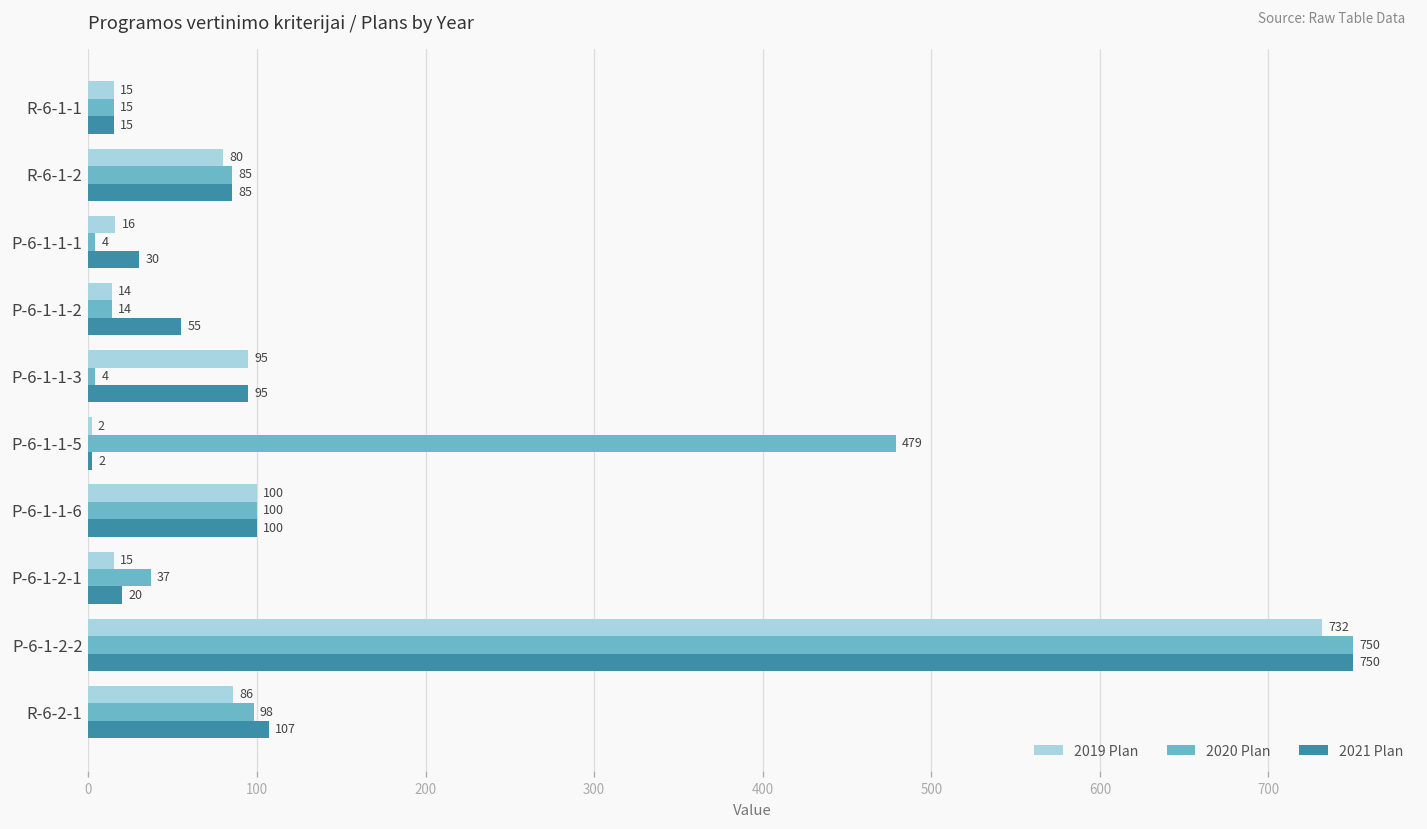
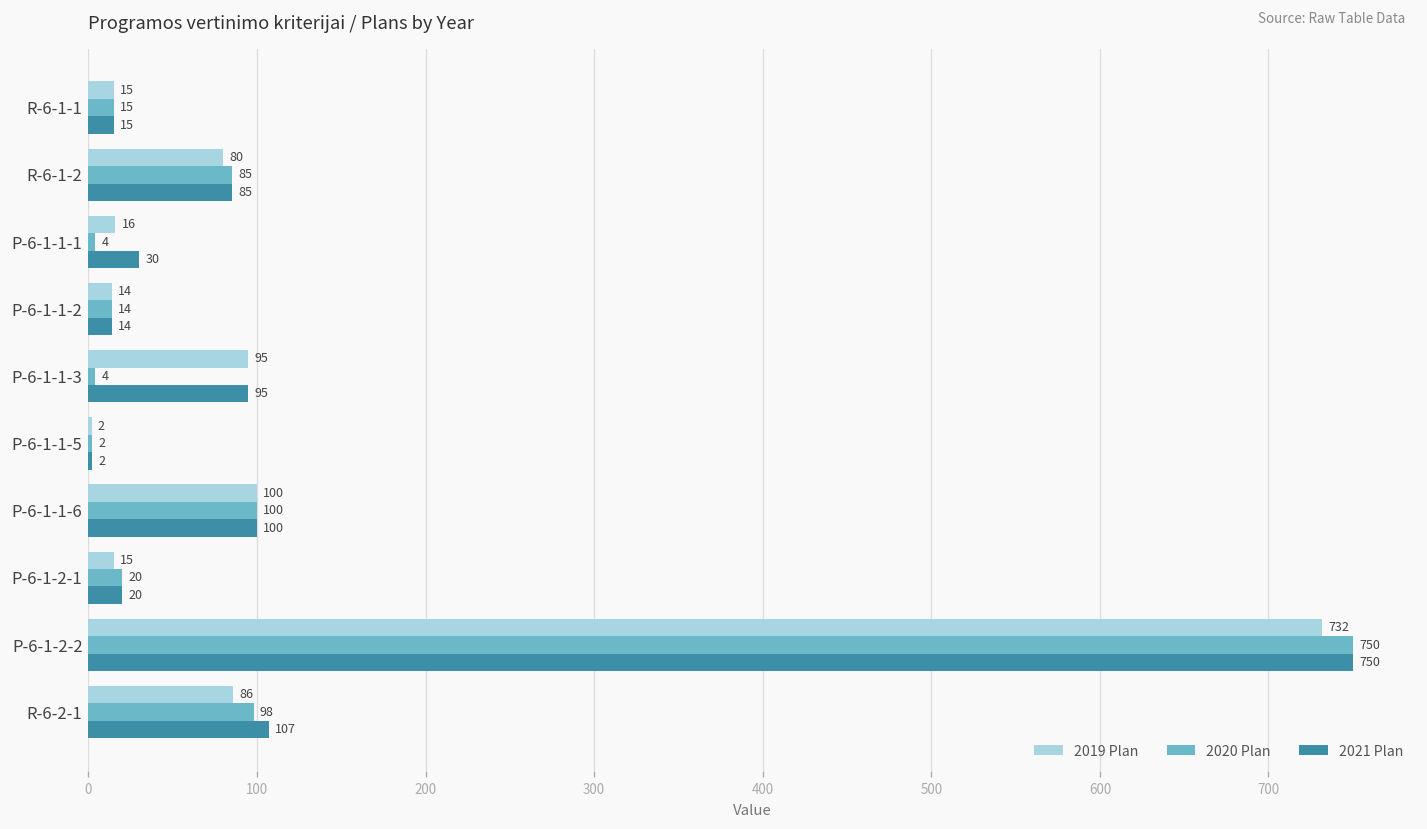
  {
    "2019 Plan": {
      "R-6-1-1": 15,
      "R-6-1-2": 80,
      "P-6-1-1-1": 16,
      "P-6-1-1-2": 14,
      "P-6-1-1-3": 95,
      "P-6-1-1-5": 2,
      "P-6-1-1-6": 100,
      "P-6-1-2-1": 15,
      "P-6-1-2-2": 732,
      "R-6-2-1": 86
    },
    "2020 Plan": {
      "R-6-1-1": 15,
      "R-6-1-2": 85,
      "P-6-1-1-1": 4,
      "P-6-1-1-2": 14,
      "P-6-1-1-3": 4,
-     "P-6-1-1-5": 479,
+     "P-6-1-1-5": 2,
      "P-6-1-1-6": 100,
-     "P-6-1-2-1": 37,
+     "P-6-1-2-1": 20,
      "P-6-1-2-2": 750,
      "R-6-2-1": 98
    },
    "2021 Plan": {
      "R-6-1-1": 15,
      "R-6-1-2": 85,
      "P-6-1-1-1": 30,
-     "P-6-1-1-2": 55,
+     "P-6-1-1-2": 14,
      "P-6-1-1-3": 95,
      "P-6-1-1-5": 2,
      "P-6-1-1-6": 100,
      "P-6-1-2-1": 20,
      "P-6-1-2-2": 750,
      "R-6-2-1": 107
    }
  }
